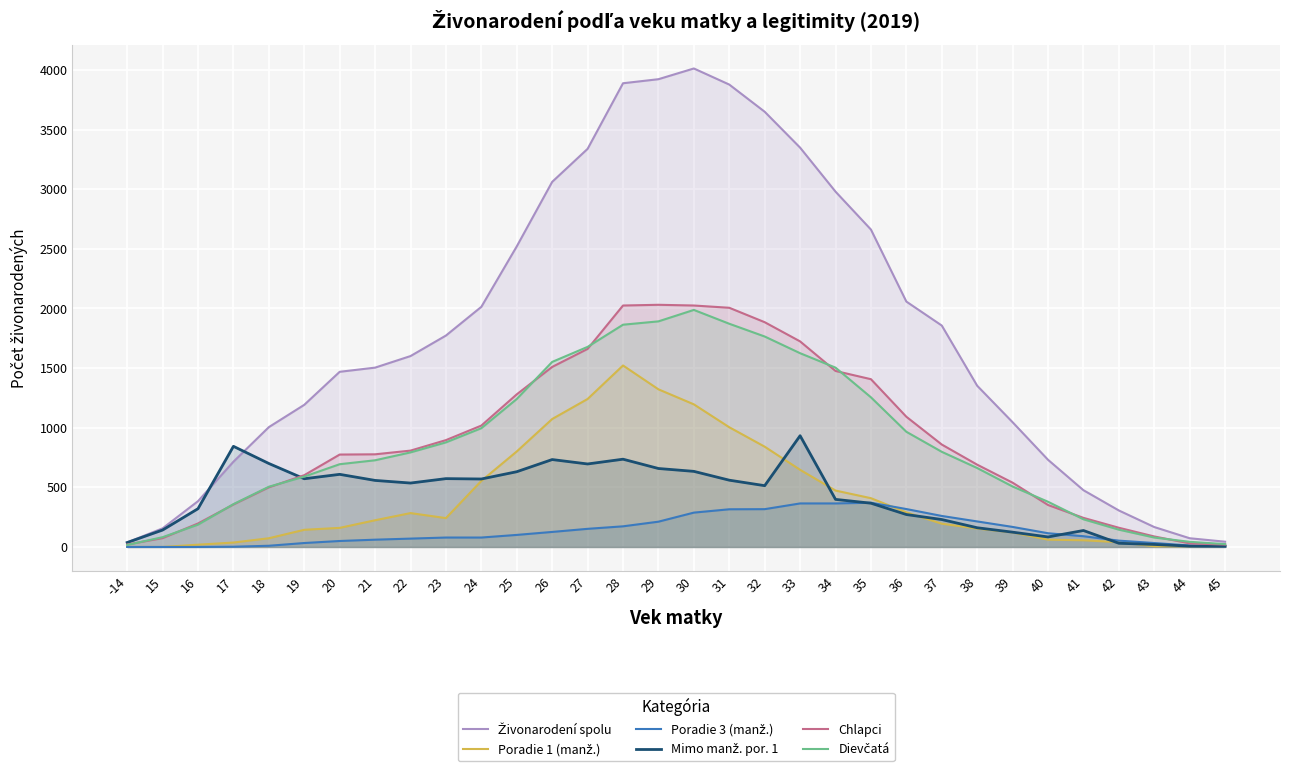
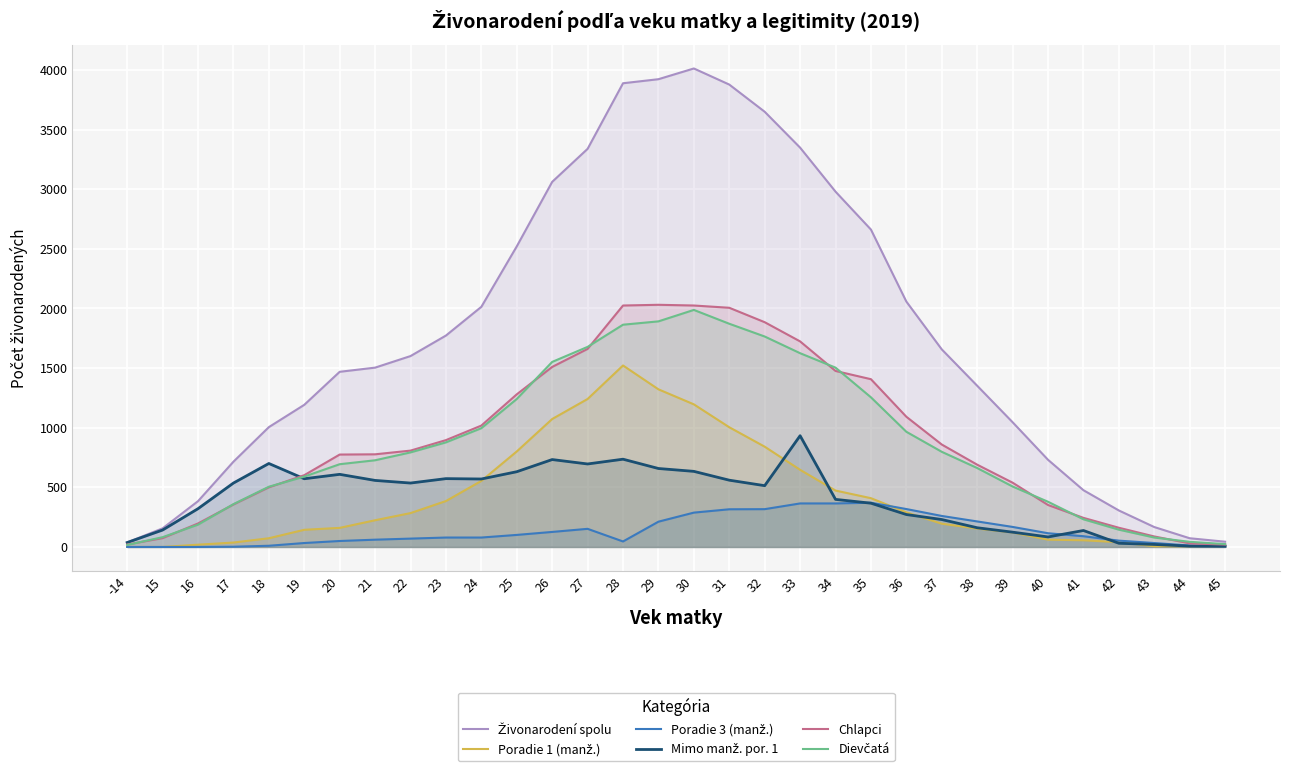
  {
    "Živonarodení spolu": {
      "16": 380,
      "17": 720,
      "18": 1010,
      "19": 1190,
      "20": 1470,
      "21": 1500,
      "22": 1600,
      "23": 1770,
      "24": 2010,
      "25": 2520,
      "26": 3060,
      "27": 3340,
      "28": 3890,
      "29": 3920,
      "30": 4010,
      "31": 3880,
      "32": 3650,
      "33": 3350,
      "34": 2980,
      "35": 2660,
      "36": 2060,
-     "37": 1860,
+     "37": 1660,
      "38": 1350,
      "39": 1050,
      "40": 730,
      "41": 480,
      "42": 310,
      "43": 170,
      "44": 70
    },
    "Poradie 1 (manž.)": {
      "17": 40,
      "18": 70,
      "19": 140,
      "20": 160,
      "21": 220,
      "22": 280,
-     "23": 240,
+     "23": 390,
      "25": 800,
      "26": 1070,
      "27": 1240,
      "28": 1520,
      "29": 1320,
      "30": 1200,
      "31": 1000,
      "32": 840,
      "33": 650,
      "34": 470,
      "35": 410,
      "37": 200,
      "40": 60,
      "41": 60
    },
    "Poradie 3 (manž.)": {
      "17": 0,
      "18": 10,
      "19": 30,
      "20": 50,
      "21": 60,
      "22": 70,
      "23": 80,
      "24": 80,
      "25": 100,
      "26": 130,
      "27": 150,
-     "28": 170,
+     "28": 50,
      "29": 210,
      "30": 290,
      "31": 320,
      "32": 320,
      "33": 370,
      "34": 370,
      "36": 320,
      "37": 260,
      "38": 210,
      "39": 170,
      "40": 120,
      "41": 90
    },
    "Mimo manž. por. 1": {
      "16": 320,
-     "17": 840,
+     "17": 540,
      "18": 700,
      "20": 610,
      "21": 560,
      "22": 540,
      "23": 570,
      "25": 630,
      "26": 730,
      "27": 700,
      "28": 740,
      "29": 660,
      "30": 630,
      "31": 560,
      "32": 510,
      "33": 930,
      "34": 400,
      "37": 230,
      "40": 80,
      "41": 140
    },
    "Chlapci": {
      "20": 780,
      "21": 780,
      "24": 1020,
      "25": 1280,
      "26": 1510,
      "28": 2030,
      "29": 2030,
      "30": 2030,
      "31": 2010,
      "32": 1890,
      "33": 1720,
      "34": 1480,
      "35": 1410,
      "36": 1090,
      "37": 860,
      "38": 690,
      "39": 540,
      "40": 350
    },
    "Dievčatá": {
      "20": 690,
      "21": 730,
      "24": 1000,
      "25": 1240,
      "26": 1550,
      "28": 1860,
      "29": 1890,
      "30": 1990,
      "31": 1870,
      "32": 1770,
      "33": 1630,
      "34": 1500,
      "35": 1260,
      "36": 970,
      "37": 800,
      "38": 660,
      "39": 510,
      "40": 380
    }
  }
